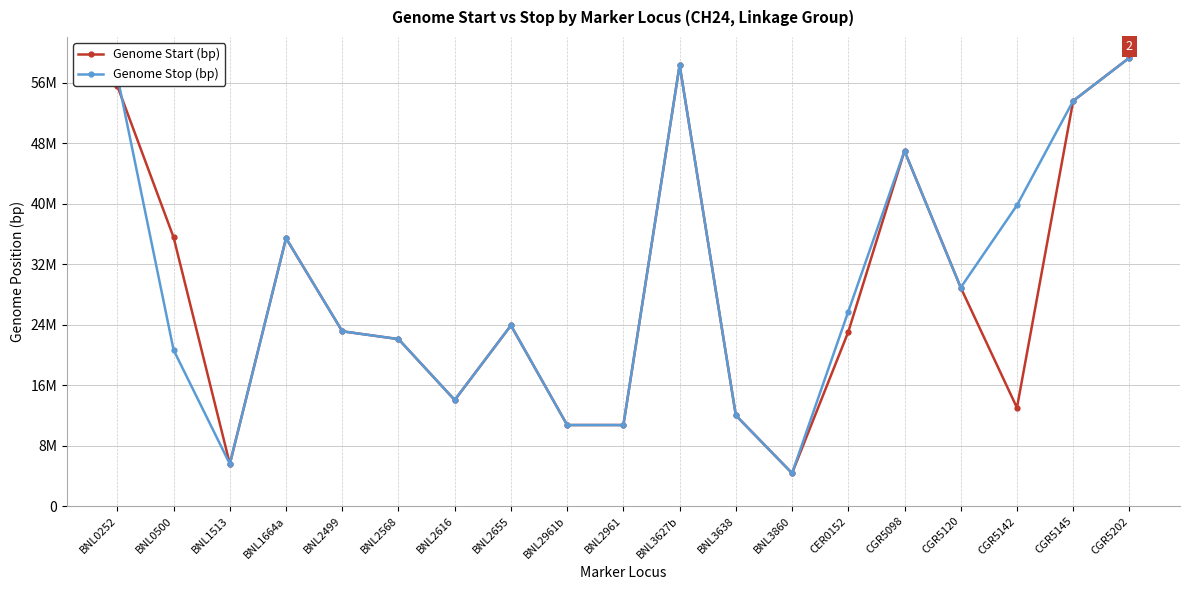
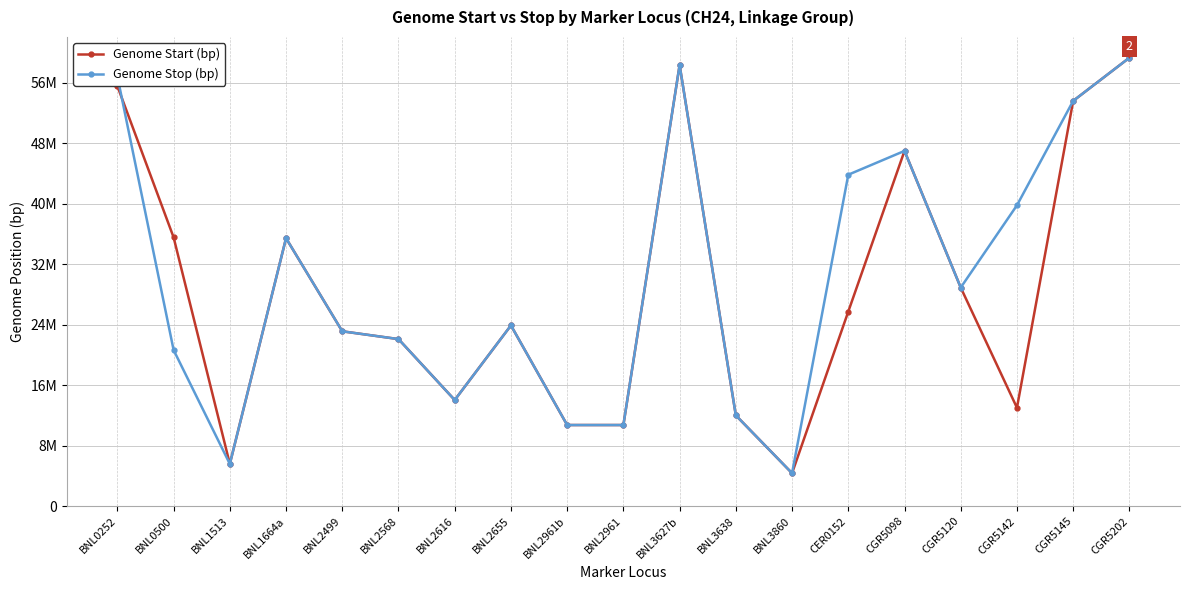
  {
    "Genome Start (bp)": {
      "BNL0500": 36000000,
-     "CER0152": 23000000,
+     "CER0152": 26000000,
      "CGR5142": 13000000
    },
    "Genome Stop (bp)": {
      "BNL0500": 21000000,
-     "CER0152": 26000000,
+     "CER0152": 44000000,
      "CGR5142": 40000000
    }
  }
